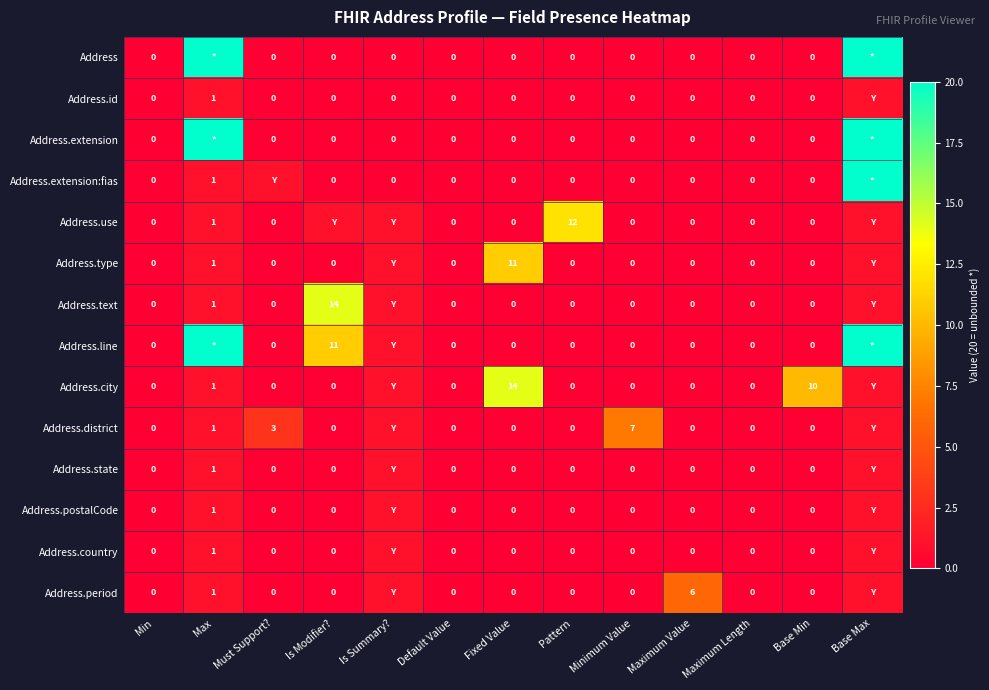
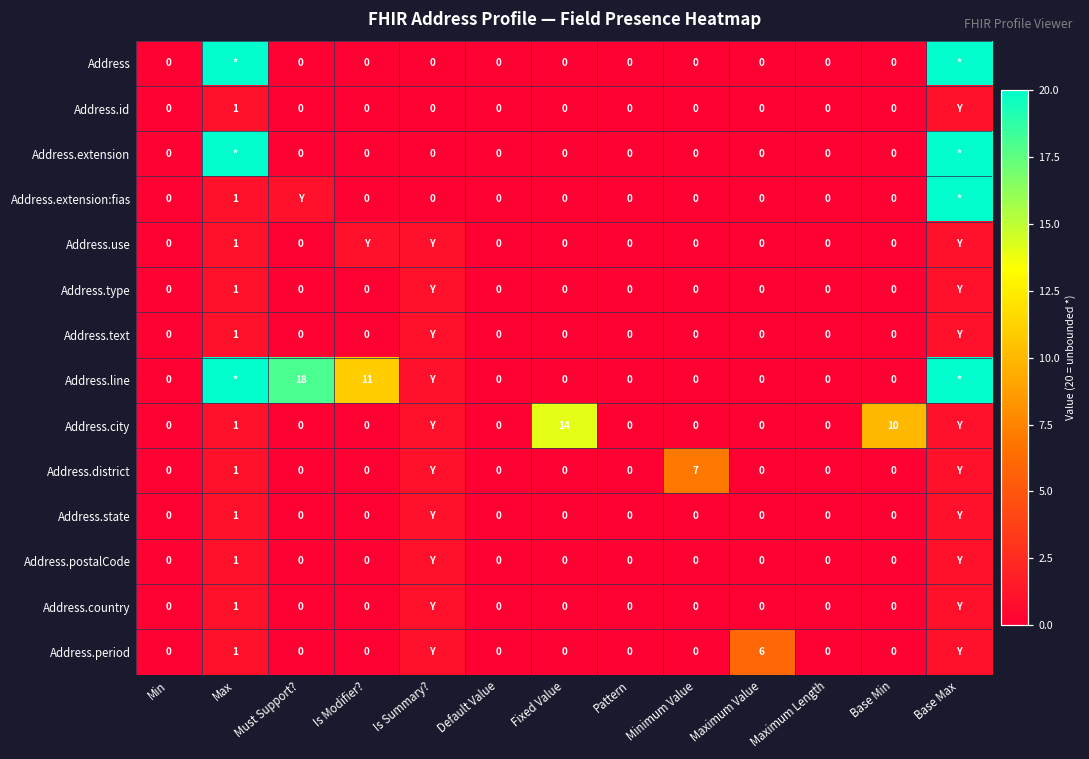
  {
    "Address": {
      "Min": 0,
      "Must Support?": 0,
      "Is Modifier?": 0,
      "Is Summary?": 0,
      "Default Value": 0,
      "Fixed Value": 0,
      "Pattern": 0,
      "Minimum Value": 0,
      "Maximum Value": 0,
      "Maximum Length": 0,
      "Base Min": 0
    },
    "Address.id": {
      "Min": 0,
      "Max": 1,
      "Must Support?": 0,
      "Is Modifier?": 0,
      "Is Summary?": 0,
      "Default Value": 0,
      "Fixed Value": 0,
      "Pattern": 0,
      "Minimum Value": 0,
      "Maximum Value": 0,
      "Maximum Length": 0,
      "Base Min": 0
    },
    "Address.extension": {
      "Min": 0,
      "Must Support?": 0,
      "Is Modifier?": 0,
      "Is Summary?": 0,
      "Default Value": 0,
      "Fixed Value": 0,
      "Pattern": 0,
      "Minimum Value": 0,
      "Maximum Value": 0,
      "Maximum Length": 0,
      "Base Min": 0
    },
    "Address.extension:fias": {
      "Min": 0,
      "Max": 1,
      "Is Modifier?": 0,
      "Is Summary?": 0,
      "Default Value": 0,
      "Fixed Value": 0,
      "Pattern": 0,
      "Minimum Value": 0,
      "Maximum Value": 0,
      "Maximum Length": 0,
      "Base Min": 0
    },
    "Address.use": {
      "Min": 0,
      "Max": 1,
      "Must Support?": 0,
      "Default Value": 0,
      "Fixed Value": 0,
-     "Pattern": 12,
+     "Pattern": 0,
      "Minimum Value": 0,
      "Maximum Value": 0,
      "Maximum Length": 0,
      "Base Min": 0
    },
    "Address.type": {
      "Min": 0,
      "Max": 1,
      "Must Support?": 0,
      "Is Modifier?": 0,
      "Default Value": 0,
-     "Fixed Value": 11,
+     "Fixed Value": 0,
      "Pattern": 0,
      "Minimum Value": 0,
      "Maximum Value": 0,
      "Maximum Length": 0,
      "Base Min": 0
    },
    "Address.text": {
      "Min": 0,
      "Max": 1,
      "Must Support?": 0,
-     "Is Modifier?": 14,
+     "Is Modifier?": 0,
      "Default Value": 0,
      "Fixed Value": 0,
      "Pattern": 0,
      "Minimum Value": 0,
      "Maximum Value": 0,
      "Maximum Length": 0,
      "Base Min": 0
    },
    "Address.line": {
      "Min": 0,
-     "Must Support?": 0,
+     "Must Support?": 18,
      "Is Modifier?": 11,
      "Default Value": 0,
      "Fixed Value": 0,
      "Pattern": 0,
      "Minimum Value": 0,
      "Maximum Value": 0,
      "Maximum Length": 0,
      "Base Min": 0
    },
    "Address.city": {
      "Min": 0,
      "Max": 1,
      "Must Support?": 0,
      "Is Modifier?": 0,
      "Default Value": 0,
      "Fixed Value": 14,
      "Pattern": 0,
      "Minimum Value": 0,
      "Maximum Value": 0,
      "Maximum Length": 0,
      "Base Min": 10
    },
    "Address.district": {
      "Min": 0,
      "Max": 1,
-     "Must Support?": 3,
+     "Must Support?": 0,
      "Is Modifier?": 0,
      "Default Value": 0,
      "Fixed Value": 0,
      "Pattern": 0,
      "Minimum Value": 7,
      "Maximum Value": 0,
      "Maximum Length": 0,
      "Base Min": 0
    },
    "Address.state": {
      "Min": 0,
      "Max": 1,
      "Must Support?": 0,
      "Is Modifier?": 0,
      "Default Value": 0,
      "Fixed Value": 0,
      "Pattern": 0,
      "Minimum Value": 0,
      "Maximum Value": 0,
      "Maximum Length": 0,
      "Base Min": 0
    },
    "Address.postalCode": {
      "Min": 0,
      "Max": 1,
      "Must Support?": 0,
      "Is Modifier?": 0,
      "Default Value": 0,
      "Fixed Value": 0,
      "Pattern": 0,
      "Minimum Value": 0,
      "Maximum Value": 0,
      "Maximum Length": 0,
      "Base Min": 0
    },
    "Address.country": {
      "Min": 0,
      "Max": 1,
      "Must Support?": 0,
      "Is Modifier?": 0,
      "Default Value": 0,
      "Fixed Value": 0,
      "Pattern": 0,
      "Minimum Value": 0,
      "Maximum Value": 0,
      "Maximum Length": 0,
      "Base Min": 0
    },
    "Address.period": {
      "Min": 0,
      "Max": 1,
      "Must Support?": 0,
      "Is Modifier?": 0,
      "Default Value": 0,
      "Fixed Value": 0,
      "Pattern": 0,
      "Minimum Value": 0,
      "Maximum Value": 6,
      "Maximum Length": 0,
      "Base Min": 0
    }
  }
